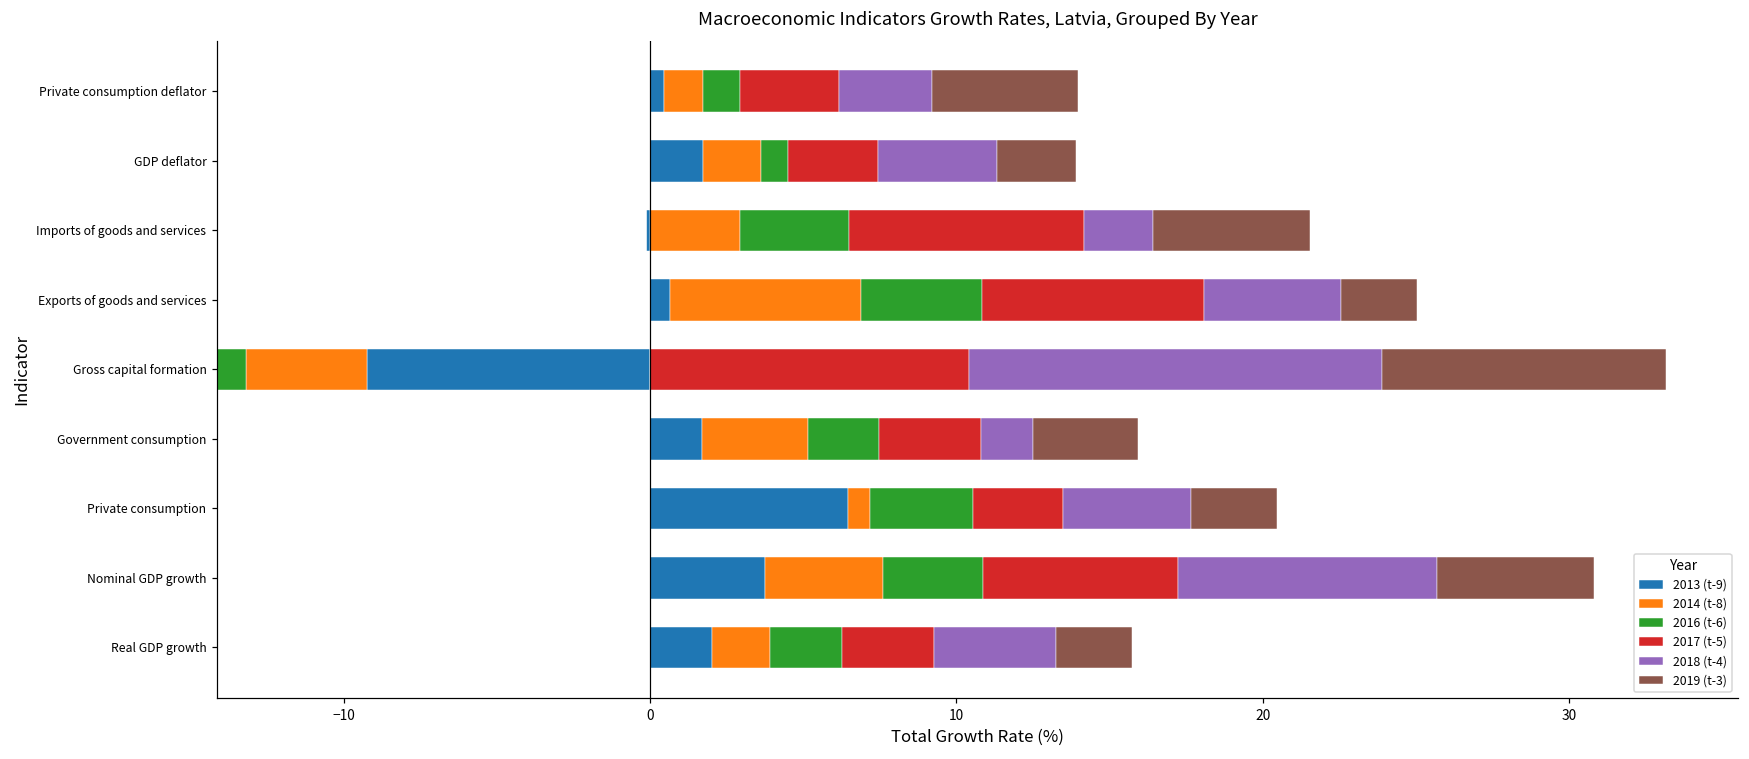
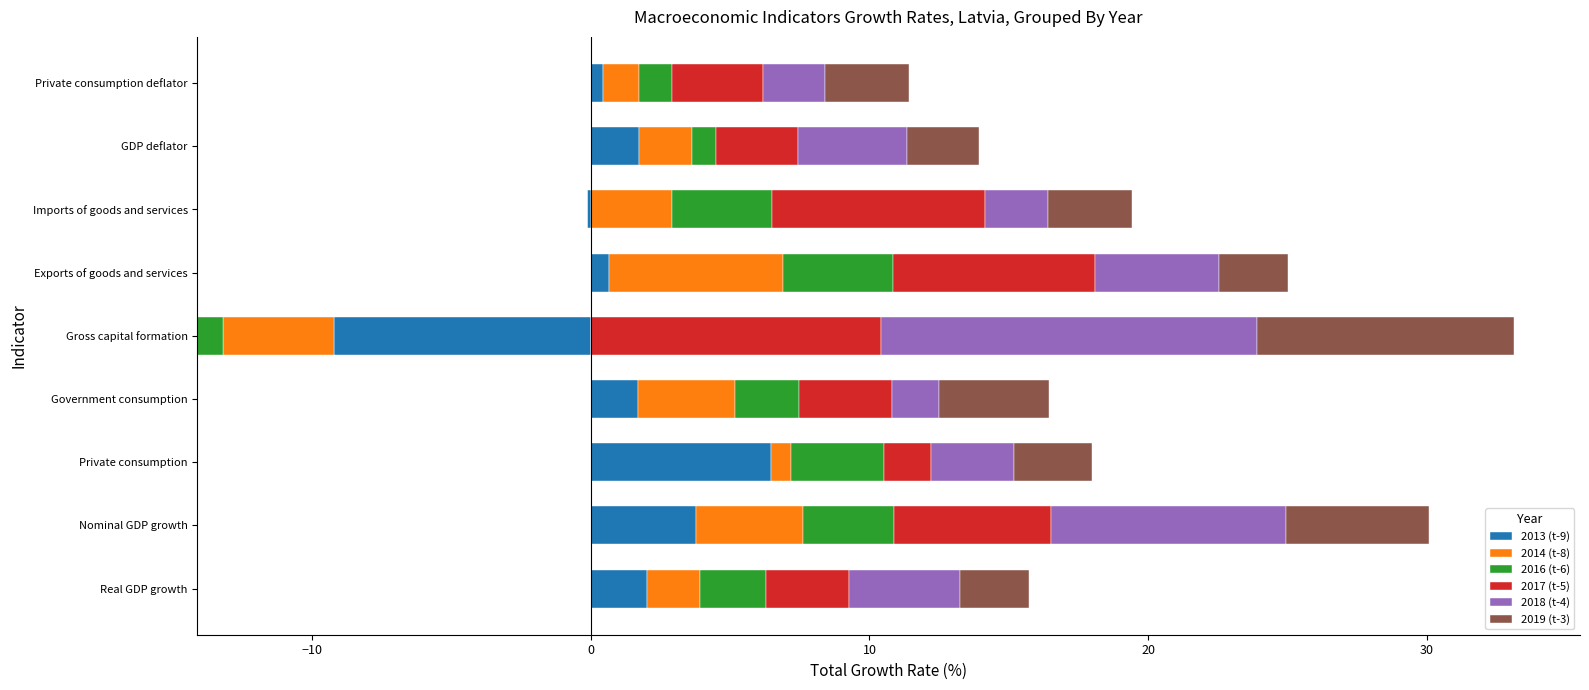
  {
    "2017 (t-5)": {
      "Private consumption deflator": 3.3,
      "GDP deflator": 2.9,
      "Imports of goods and services": 7.7,
      "Exports of goods and services": 7.3,
      "Gross capital formation": 10.4,
      "Government consumption": 3.3,
-     "Private consumption": 2.9,
-     "Nominal GDP growth": 6.4,
+     "Private consumption": 1.7,
+     "Nominal GDP growth": 5.6,
      "Real GDP growth": 3.0
    },
    "2018 (t-4)": {
-     "Private consumption deflator": 3.0,
+     "Private consumption deflator": 2.2,
      "GDP deflator": 3.9,
      "Imports of goods and services": 2.3,
      "Exports of goods and services": 4.5,
      "Gross capital formation": 13.5,
      "Government consumption": 1.7,
-     "Private consumption": 4.2,
+     "Private consumption": 3.0,
      "Nominal GDP growth": 8.4,
      "Real GDP growth": 4.0
    },
    "2019 (t-3)": {
-     "Private consumption deflator": 4.8,
+     "Private consumption deflator": 3.0,
      "GDP deflator": 2.6,
-     "Imports of goods and services": 5.1,
+     "Imports of goods and services": 3.0,
      "Exports of goods and services": 2.5,
      "Gross capital formation": 9.2,
-     "Government consumption": 3.4,
+     "Government consumption": 3.9,
      "Private consumption": 2.8,
      "Nominal GDP growth": 5.1,
      "Real GDP growth": 2.5
    }
  }
